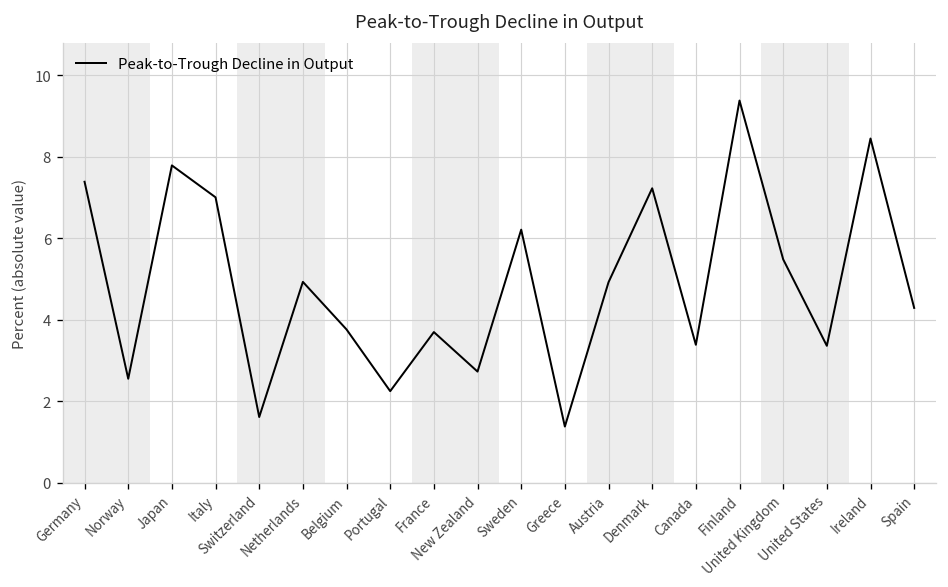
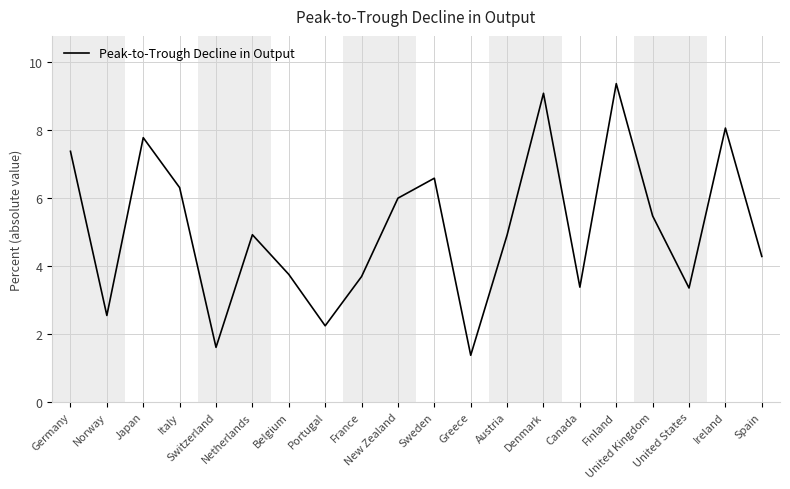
  {
    "Germany": 7.4,
    "Norway": 2.5,
    "Japan": 7.8,
-   "Italy": 7.0,
+   "Italy": 6.3,
    "Switzerland": 1.6,
    "Netherlands": 4.9,
    "Belgium": 3.8,
    "Portugal": 2.2,
    "France": 3.7,
-   "New Zealand": 2.7,
-   "Sweden": 6.2,
+   "New Zealand": 6.0,
+   "Sweden": 6.6,
    "Greece": 1.4,
    "Austria": 4.9,
-   "Denmark": 7.2,
+   "Denmark": 9.1,
    "Canada": 3.4,
    "Finland": 9.4,
    "United Kingdom": 5.5,
    "United States": 3.4,
-   "Ireland": 8.4,
+   "Ireland": 8.1,
    "Spain": 4.3
  }
